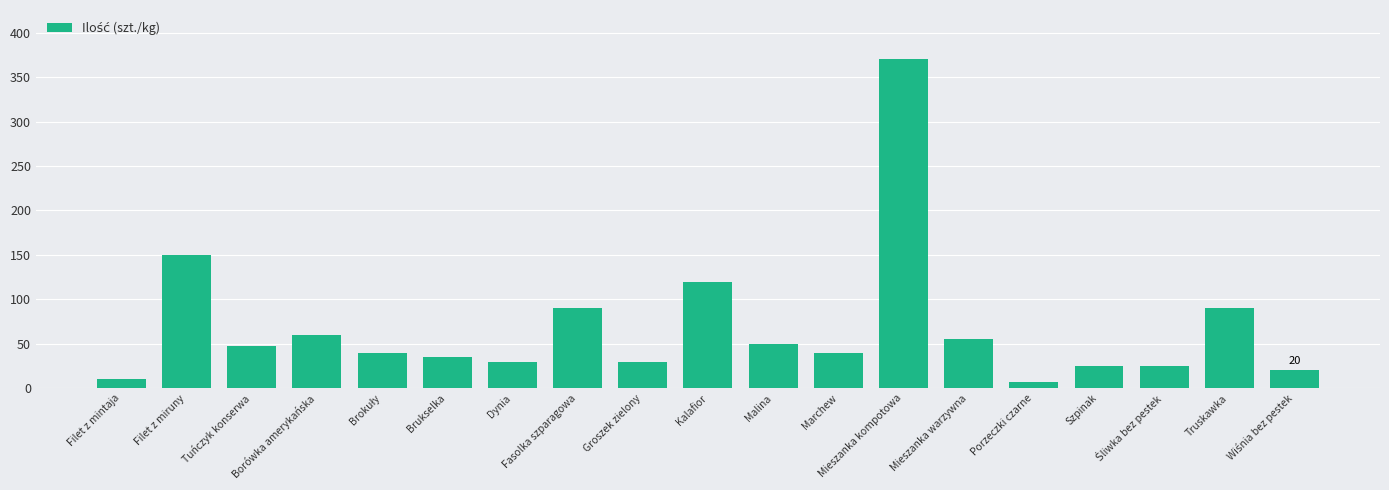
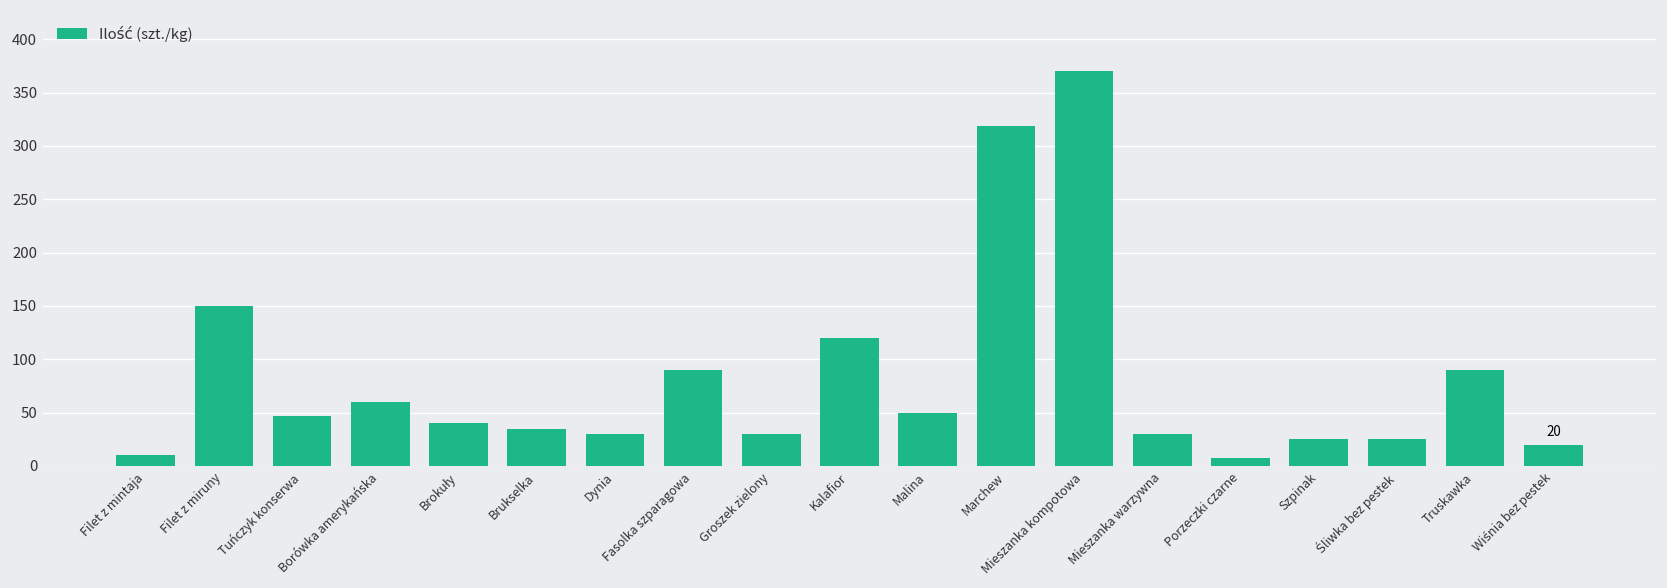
  {
    "Filet z mintaja": 10,
    "Filet z miruny": 150,
    "Tuńczyk konserwa": 50,
    "Borówka amerykańska": 60,
    "Brokuły": 40,
    "Brukselka": 40,
    "Dynia": 30,
    "Fasolka szparagowa": 90,
    "Groszek zielony": 30,
    "Kalafior": 120,
    "Malina": 50,
-   "Marchew": 40,
+   "Marchew": 320,
    "Mieszanka kompotowa": 370,
-   "Mieszanka warzywna": 60,
+   "Mieszanka warzywna": 30,
    "Porzeczki czarne": 10,
    "Szpinak": 30,
    "Śliwka bez pestek": 30,
    "Truskawka": 90
  }
